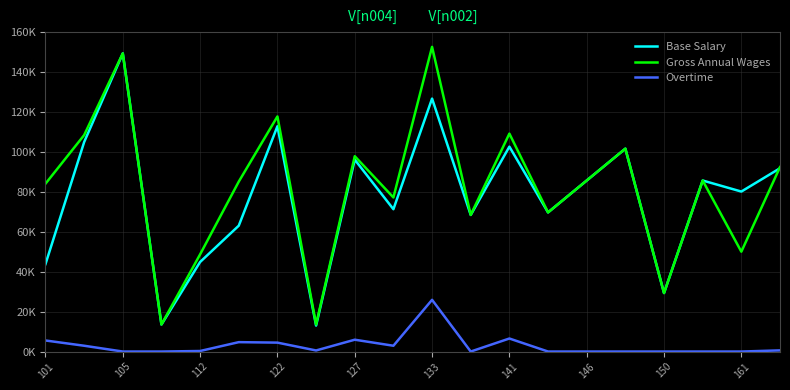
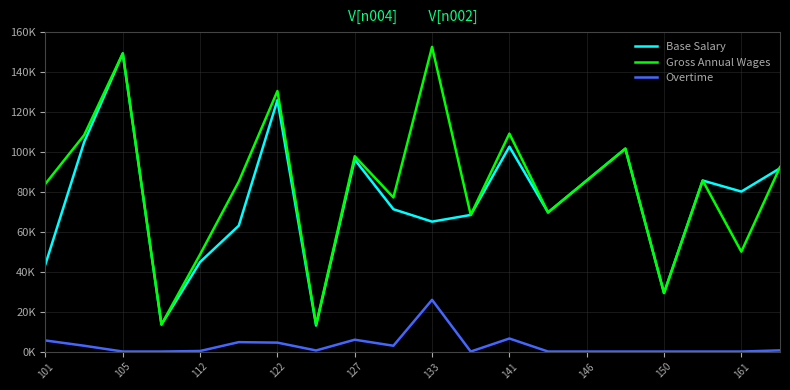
  {
    "Base Salary": {
      "101": 44000,
      "112": 45000,
-     "122": 113000,
+     "122": 126000,
      "127": 96000,
-     "133": 127000,
+     "133": 65000,
      "141": 103000,
      "161": 80000
    },
    "Gross Annual Wages": {
      "101": 84000,
      "112": 49000,
-     "122": 118000,
+     "122": 130000,
      "127": 98000,
      "133": 153000,
      "141": 109000,
      "161": 50000
    },
    "Overtime": {
      "101": 6000,
      "105": 0,
      "112": 0,
      "122": 4000,
      "127": 6000,
      "133": 26000,
      "141": 7000,
      "146": 0,
      "150": 0,
      "161": 0
    }
  }
